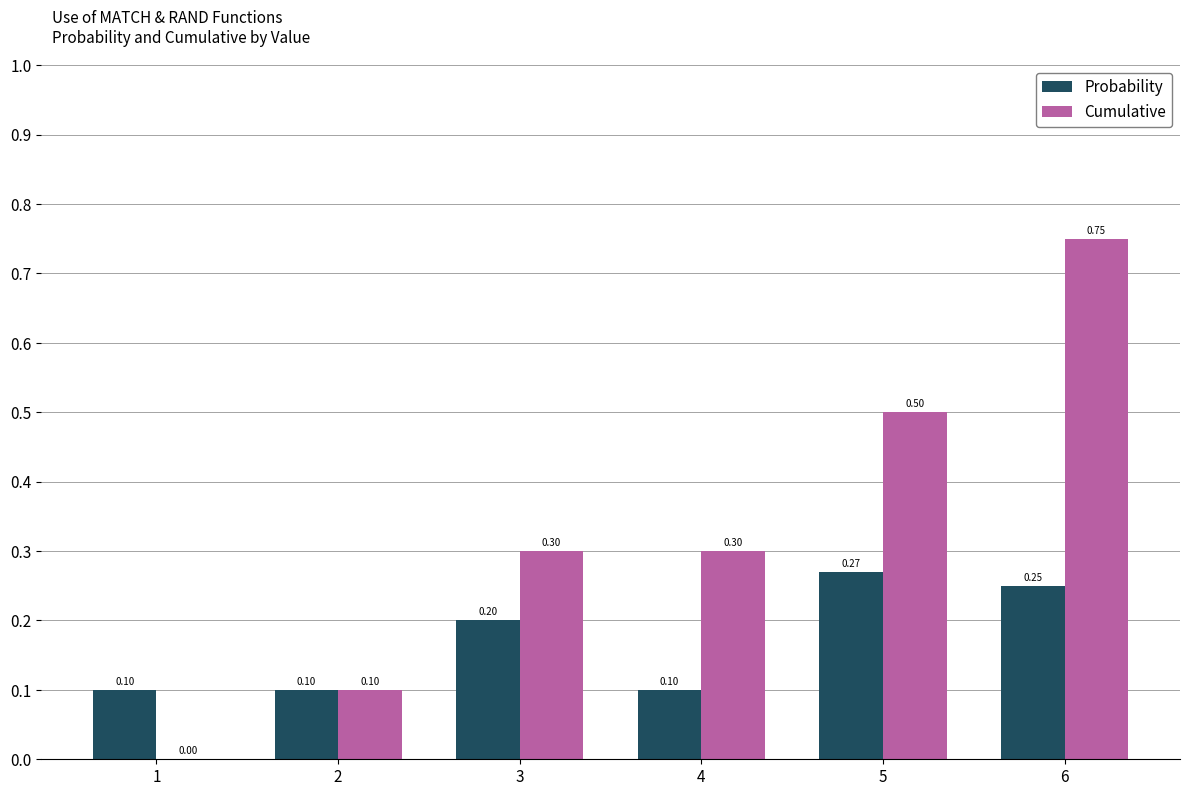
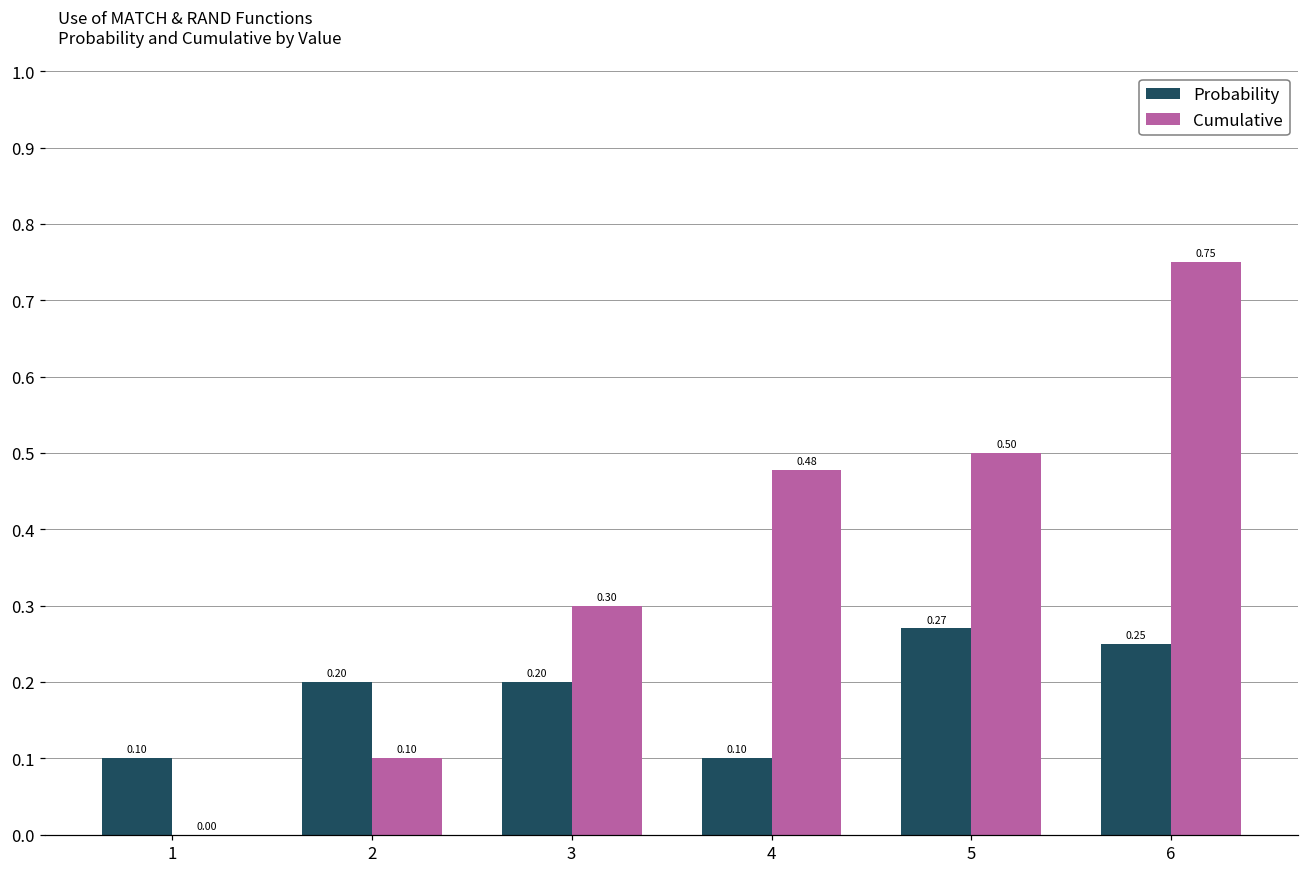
  {
    "Probability": {
      "1": 0.10,
-     "2": 0.10,
+     "2": 0.20,
      "3": 0.20,
      "4": 0.10,
      "5": 0.27,
      "6": 0.25
    },
    "Cumulative": {
      "1": 0.00,
      "2": 0.10,
      "3": 0.30,
-     "4": 0.30,
+     "4": 0.48,
      "5": 0.50,
      "6": 0.75
    }
  }
